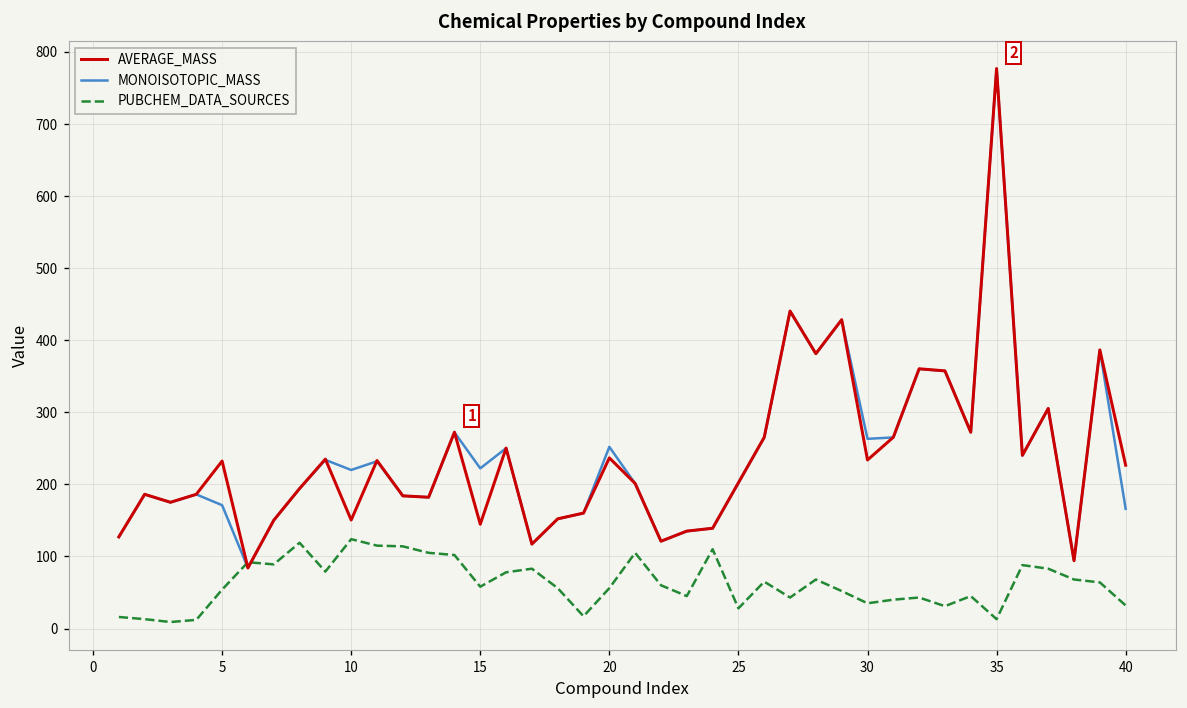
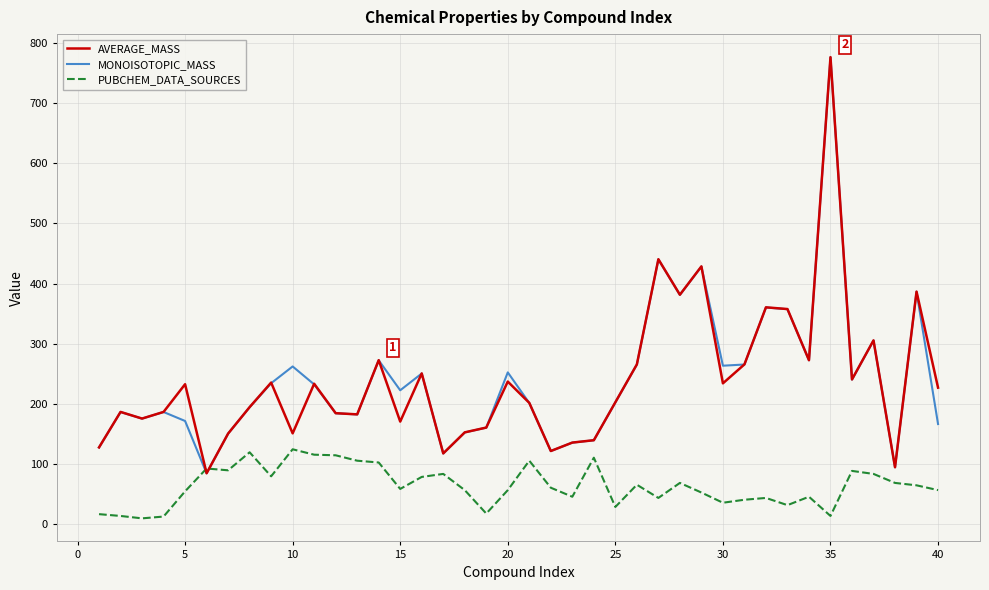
  {
    "AVERAGE_MASS": {
      "5": 230,
      "10": 150,
-     "15": 140,
+     "15": 170,
      "20": 240,
      "30": 230,
      "40": 230
    },
    "MONOISOTOPIC_MASS": {
      "5": 170,
-     "10": 220,
+     "10": 260,
      "15": 220,
      "20": 250,
      "30": 260,
      "40": 170
    },
    "PUBCHEM_DATA_SOURCES": {
      "5": 50,
      "10": 120,
      "15": 60,
      "20": 60,
      "25": 30,
      "30": 40,
      "35": 10,
-     "40": 30
+     "40": 60
    }
  }
